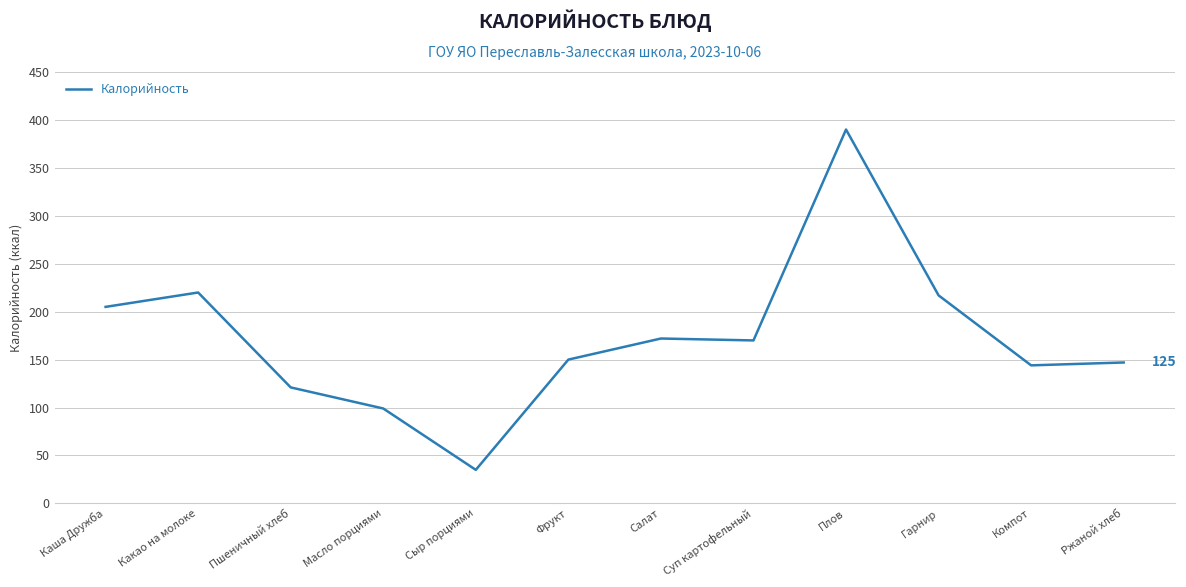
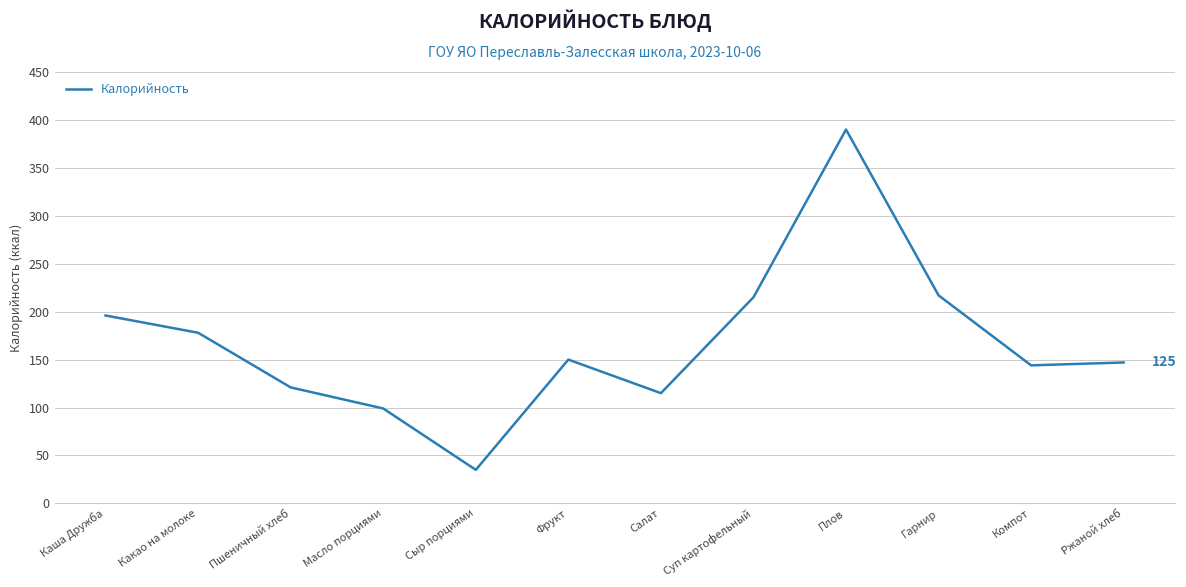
  {
-   "Каша Дружба": 210,
-   "Какао на молоке": 220,
+   "Каша Дружба": 200,
+   "Какао на молоке": 180,
    "Пшеничный хлеб": 120,
    "Масло порциями": 100,
    "Сыр порциями": 40,
    "Фрукт": 150,
-   "Салат": 170,
-   "Суп картофельный": 170,
+   "Салат": 120,
+   "Суп картофельный": 220,
    "Плов": 390,
    "Гарнир": 220,
    "Компот": 140,
    "Ржаной хлеб": 150
  }
